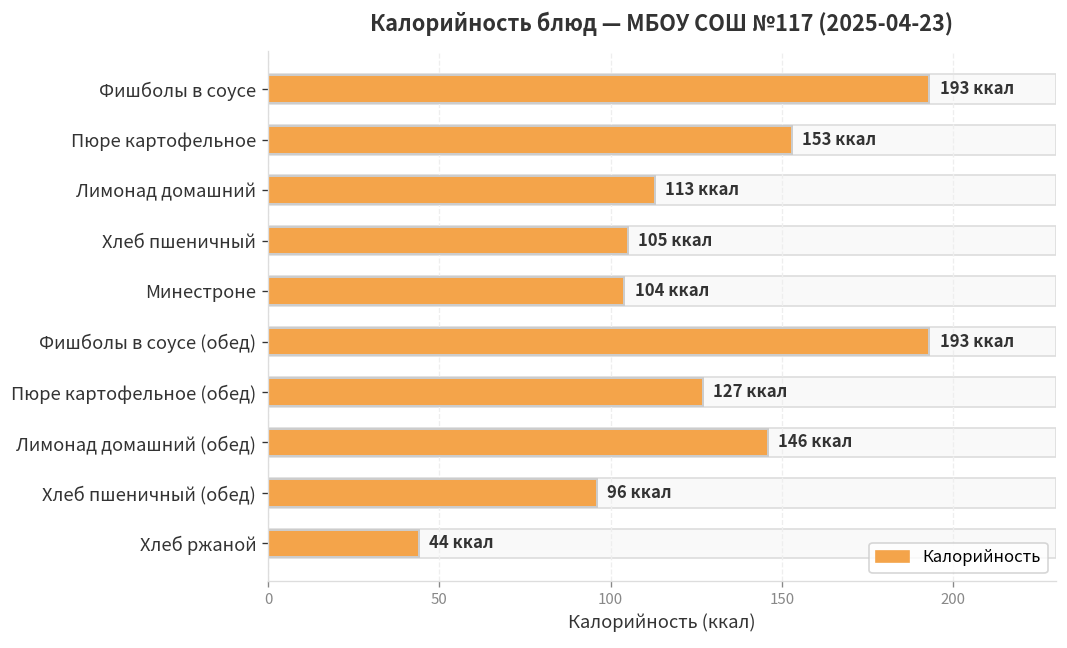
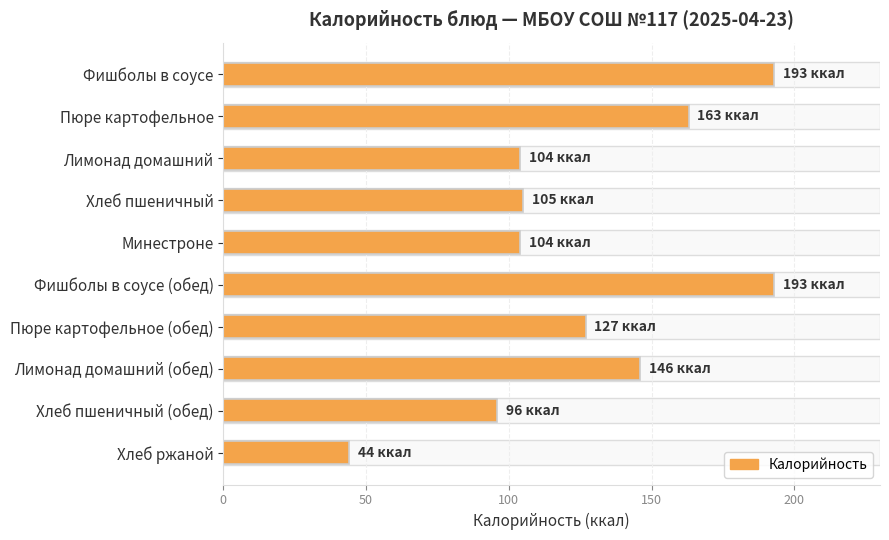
  {
    "Фишболы в соусе": 193,
-   "Пюре картофельное": 153,
-   "Лимонад домашний": 113,
+   "Пюре картофельное": 163,
+   "Лимонад домашний": 104,
    "Хлеб пшеничный": 105,
    "Минестроне": 104,
    "Фишболы в соусе (обед)": 193,
    "Пюре картофельное (обед)": 127,
    "Лимонад домашний (обед)": 146,
    "Хлеб пшеничный (обед)": 96,
    "Хлеб ржаной": 44
  }
